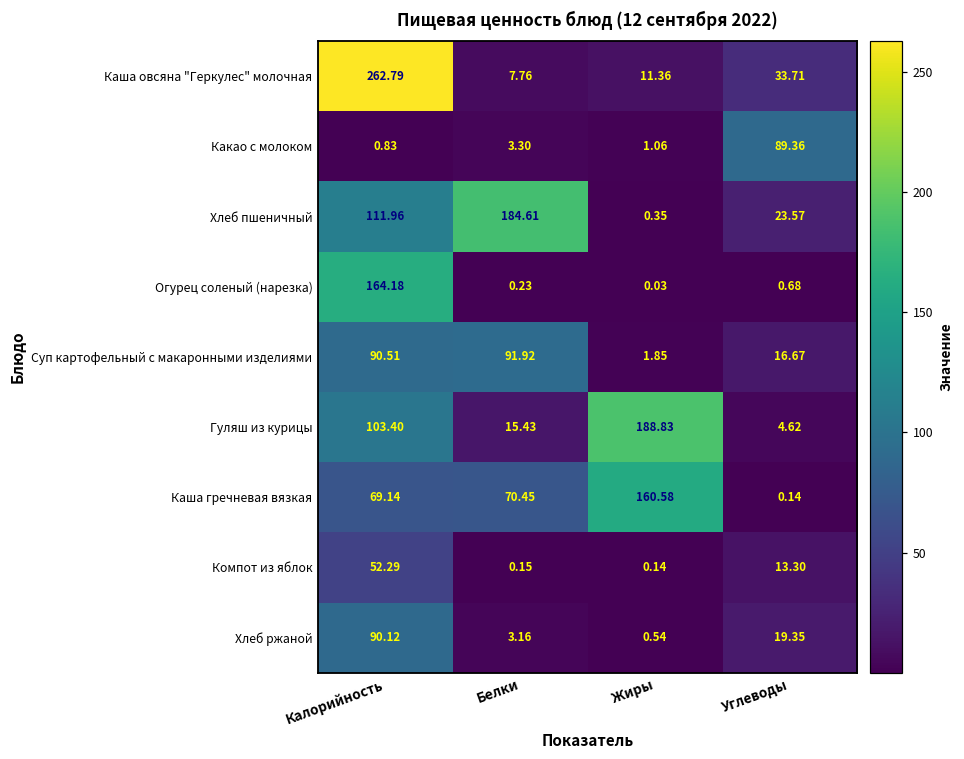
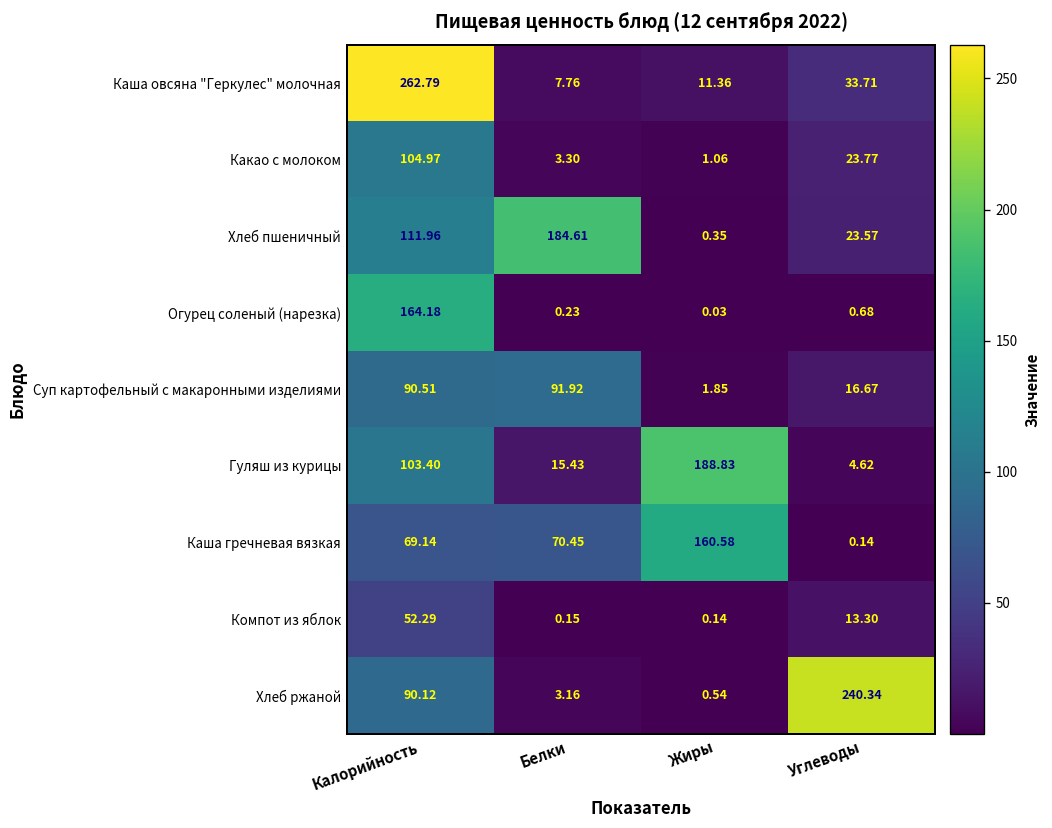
  {
    "Каша овсяна \"Геркулес\" молочная": {
      "Калорийность": 262.79,
      "Белки": 7.76,
      "Жиры": 11.36,
      "Углеводы": 33.71
    },
    "Какао с молоком": {
-     "Калорийность": 0.83,
+     "Калорийность": 104.97,
      "Белки": 3.30,
      "Жиры": 1.06,
-     "Углеводы": 89.36
+     "Углеводы": 23.77
    },
    "Хлеб пшеничный": {
      "Калорийность": 111.96,
      "Белки": 184.61,
      "Жиры": 0.35,
      "Углеводы": 23.57
    },
    "Огурец соленый (нарезка)": {
      "Калорийность": 164.18,
      "Белки": 0.23,
      "Жиры": 0.03,
      "Углеводы": 0.68
    },
    "Суп картофельный с макаронными изделиями": {
      "Калорийность": 90.51,
      "Белки": 91.92,
      "Жиры": 1.85,
      "Углеводы": 16.67
    },
    "Гуляш из курицы": {
      "Калорийность": 103.40,
      "Белки": 15.43,
      "Жиры": 188.83,
      "Углеводы": 4.62
    },
    "Каша гречневая вязкая": {
      "Калорийность": 69.14,
      "Белки": 70.45,
      "Жиры": 160.58,
      "Углеводы": 0.14
    },
    "Компот из яблок": {
      "Калорийность": 52.29,
      "Белки": 0.15,
      "Жиры": 0.14,
      "Углеводы": 13.30
    },
    "Хлеб ржаной": {
      "Калорийность": 90.12,
      "Белки": 3.16,
      "Жиры": 0.54,
-     "Углеводы": 19.35
+     "Углеводы": 240.34
    }
  }
